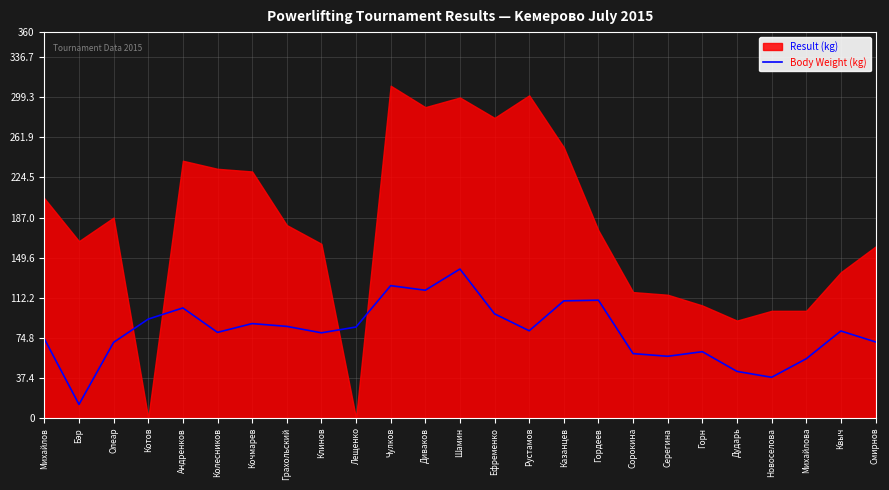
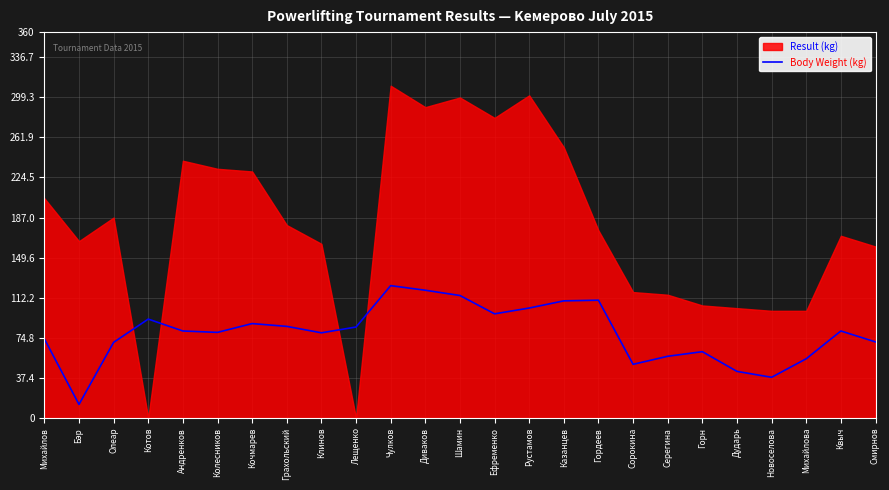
  {
    "Body Weight (kg)": {
      "Михайлов": 74,
      "Бэр": 13,
      "Олеар": 71,
      "Котов": 92,
-     "Андренков": 103,
+     "Андренков": 81,
      "Колесников": 80,
      "Кочмарев": 88,
      "Грахольский": 86,
      "Клинов": 80,
      "Лещенко": 85,
      "Чулков": 124,
      "Диваков": 119,
-     "Шамин": 139,
+     "Шамин": 114,
      "Ефременко": 97,
-     "Рустамов": 81,
+     "Рустамов": 103,
      "Казанцев": 109,
      "Гордеев": 110,
-     "Сорокина": 60,
+     "Сорокина": 50,
      "Серегина": 58,
      "Горн": 62,
      "Дударь": 44,
      "Новоселова": 38,
      "Михайлова": 55,
      "Квыч": 81,
      "Смирнов": 71
    },
    "Result (kg)": {
      "Михайлов": 205,
      "Бэр": 165,
      "Олеар": 187,
      "Котов": 0,
      "Андренков": 240,
      "Колесников": 233,
      "Кочмарев": 230,
      "Грахольский": 180,
      "Клинов": 163,
      "Лещенко": 0,
      "Чулков": 310,
      "Диваков": 290,
      "Шамин": 299,
      "Ефременко": 280,
      "Рустамов": 301,
      "Казанцев": 253,
      "Гордеев": 175,
      "Сорокина": 118,
      "Серегина": 115,
      "Горн": 105,
-     "Дударь": 91,
+     "Дударь": 103,
      "Новоселова": 100,
      "Михайлова": 100,
-     "Квыч": 136,
+     "Квыч": 170,
      "Смирнов": 160
    }
  }
